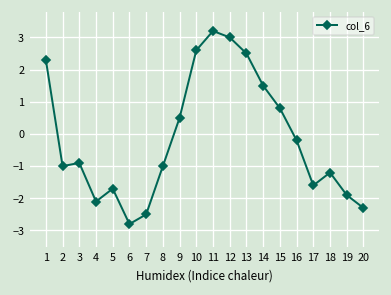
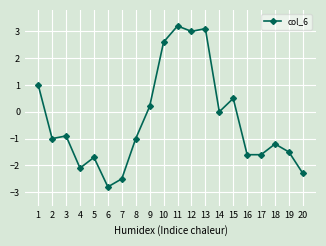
  {
-   "1": 2.3,
+   "1": 1.0,
    "2": -1.0,
    "3": -0.9,
    "4": -2.1,
    "5": -1.7,
    "6": -2.8,
    "7": -2.5,
    "8": -1.0,
-   "9": 0.5,
+   "9": 0.2,
    "10": 2.6,
    "11": 3.2,
    "12": 3.0,
-   "13": 2.5,
-   "14": 1.5,
-   "15": 0.8,
-   "16": -0.2,
+   "13": 3.1,
+   "14": 0.0,
+   "15": 0.5,
+   "16": -1.6,
    "17": -1.6,
    "18": -1.2,
-   "19": -1.9,
+   "19": -1.5,
    "20": -2.3
  }
